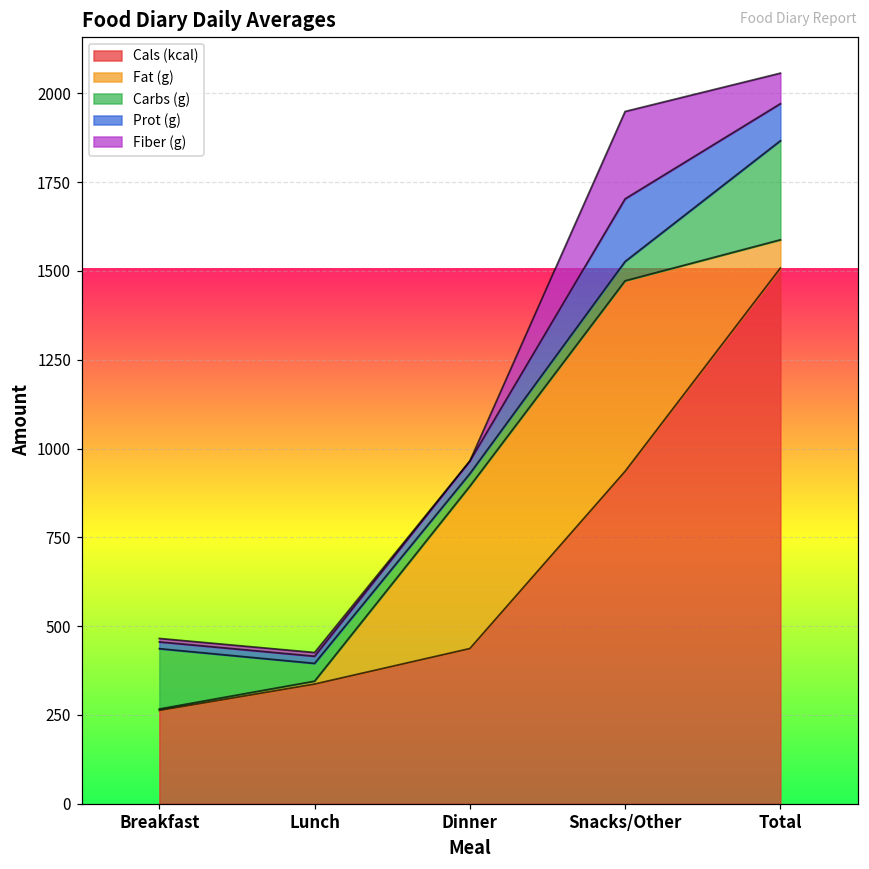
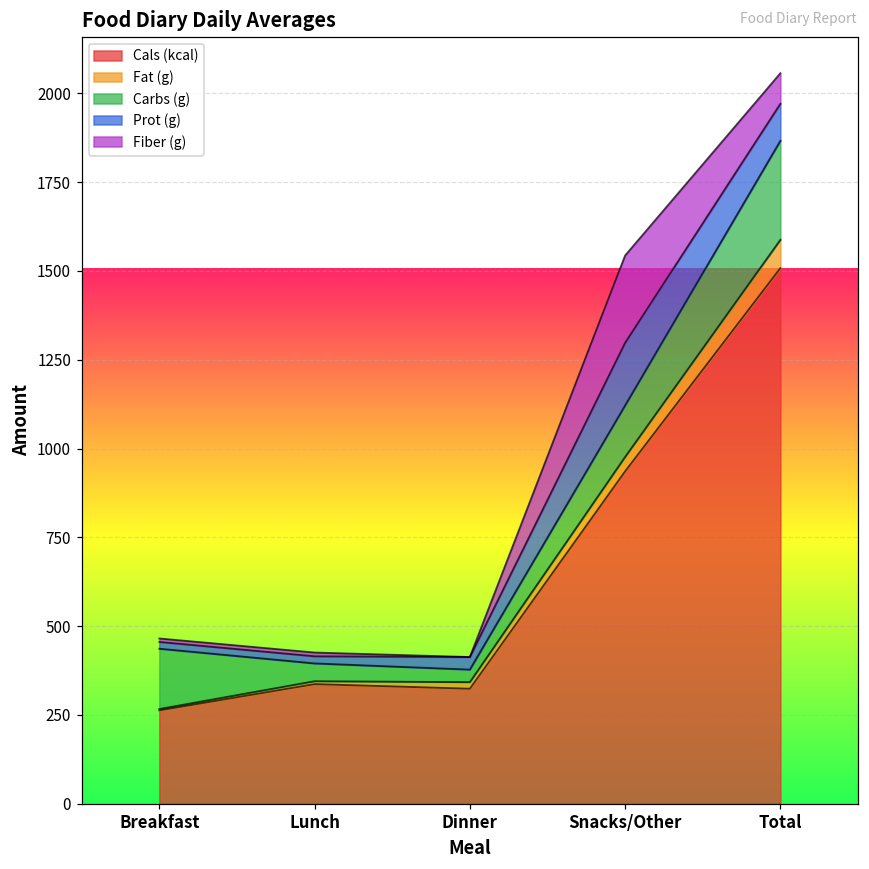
  {
    "Cals (kcal)": {
      "Lunch": 340,
-     "Dinner": 440,
+     "Dinner": 320,
      "Snacks/Other": 940,
      "Total": 1510
    },
    "Fat (g)": {
      "Lunch": 10,
-     "Dinner": 460,
-     "Snacks/Other": 540,
+     "Dinner": 20,
+     "Snacks/Other": 40,
      "Total": 80
    },
    "Carbs (g)": {
      "Breakfast": 170,
      "Lunch": 50,
      "Dinner": 40,
-     "Snacks/Other": 50,
+     "Snacks/Other": 140,
      "Total": 280
    },
    "Prot (g)": {
      "Breakfast": 20,
      "Lunch": 20,
      "Snacks/Other": 180,
      "Total": 100
    },
    "Fiber (g)": {
      "Breakfast": 10,
      "Lunch": 10,
      "Snacks/Other": 250,
      "Total": 90
    }
  }
